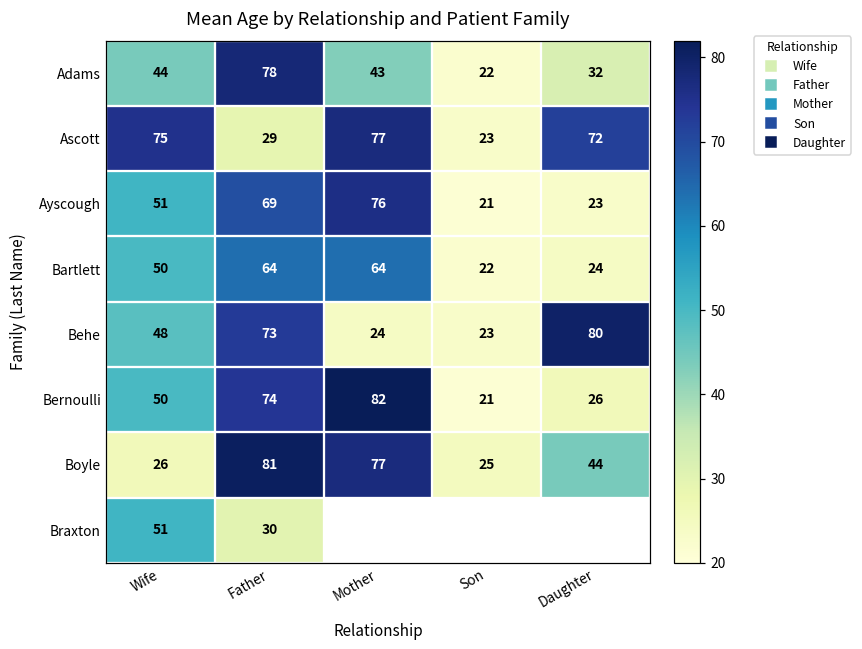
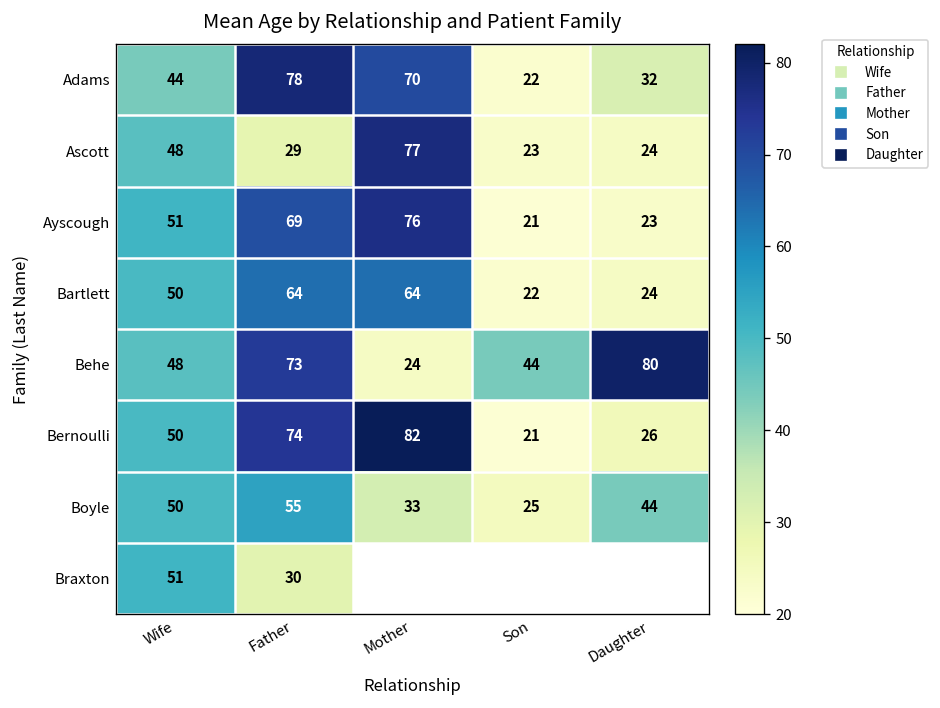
  {
    "Adams": {
      "Wife": 44,
      "Father": 78,
-     "Mother": 43,
+     "Mother": 70,
      "Son": 22,
      "Daughter": 32
    },
    "Ascott": {
-     "Wife": 75,
+     "Wife": 48,
      "Father": 29,
      "Mother": 77,
      "Son": 23,
-     "Daughter": 72
+     "Daughter": 24
    },
    "Ayscough": {
      "Wife": 51,
      "Father": 69,
      "Mother": 76,
      "Son": 21,
      "Daughter": 23
    },
    "Bartlett": {
      "Wife": 50,
      "Father": 64,
      "Mother": 64,
      "Son": 22,
      "Daughter": 24
    },
    "Behe": {
      "Wife": 48,
      "Father": 73,
      "Mother": 24,
-     "Son": 23,
+     "Son": 44,
      "Daughter": 80
    },
    "Bernoulli": {
      "Wife": 50,
      "Father": 74,
      "Mother": 82,
      "Son": 21,
      "Daughter": 26
    },
    "Boyle": {
-     "Wife": 26,
-     "Father": 81,
-     "Mother": 77,
+     "Wife": 50,
+     "Father": 55,
+     "Mother": 33,
      "Son": 25,
      "Daughter": 44
    },
    "Braxton": {
      "Wife": 51,
      "Father": 30
    }
  }
